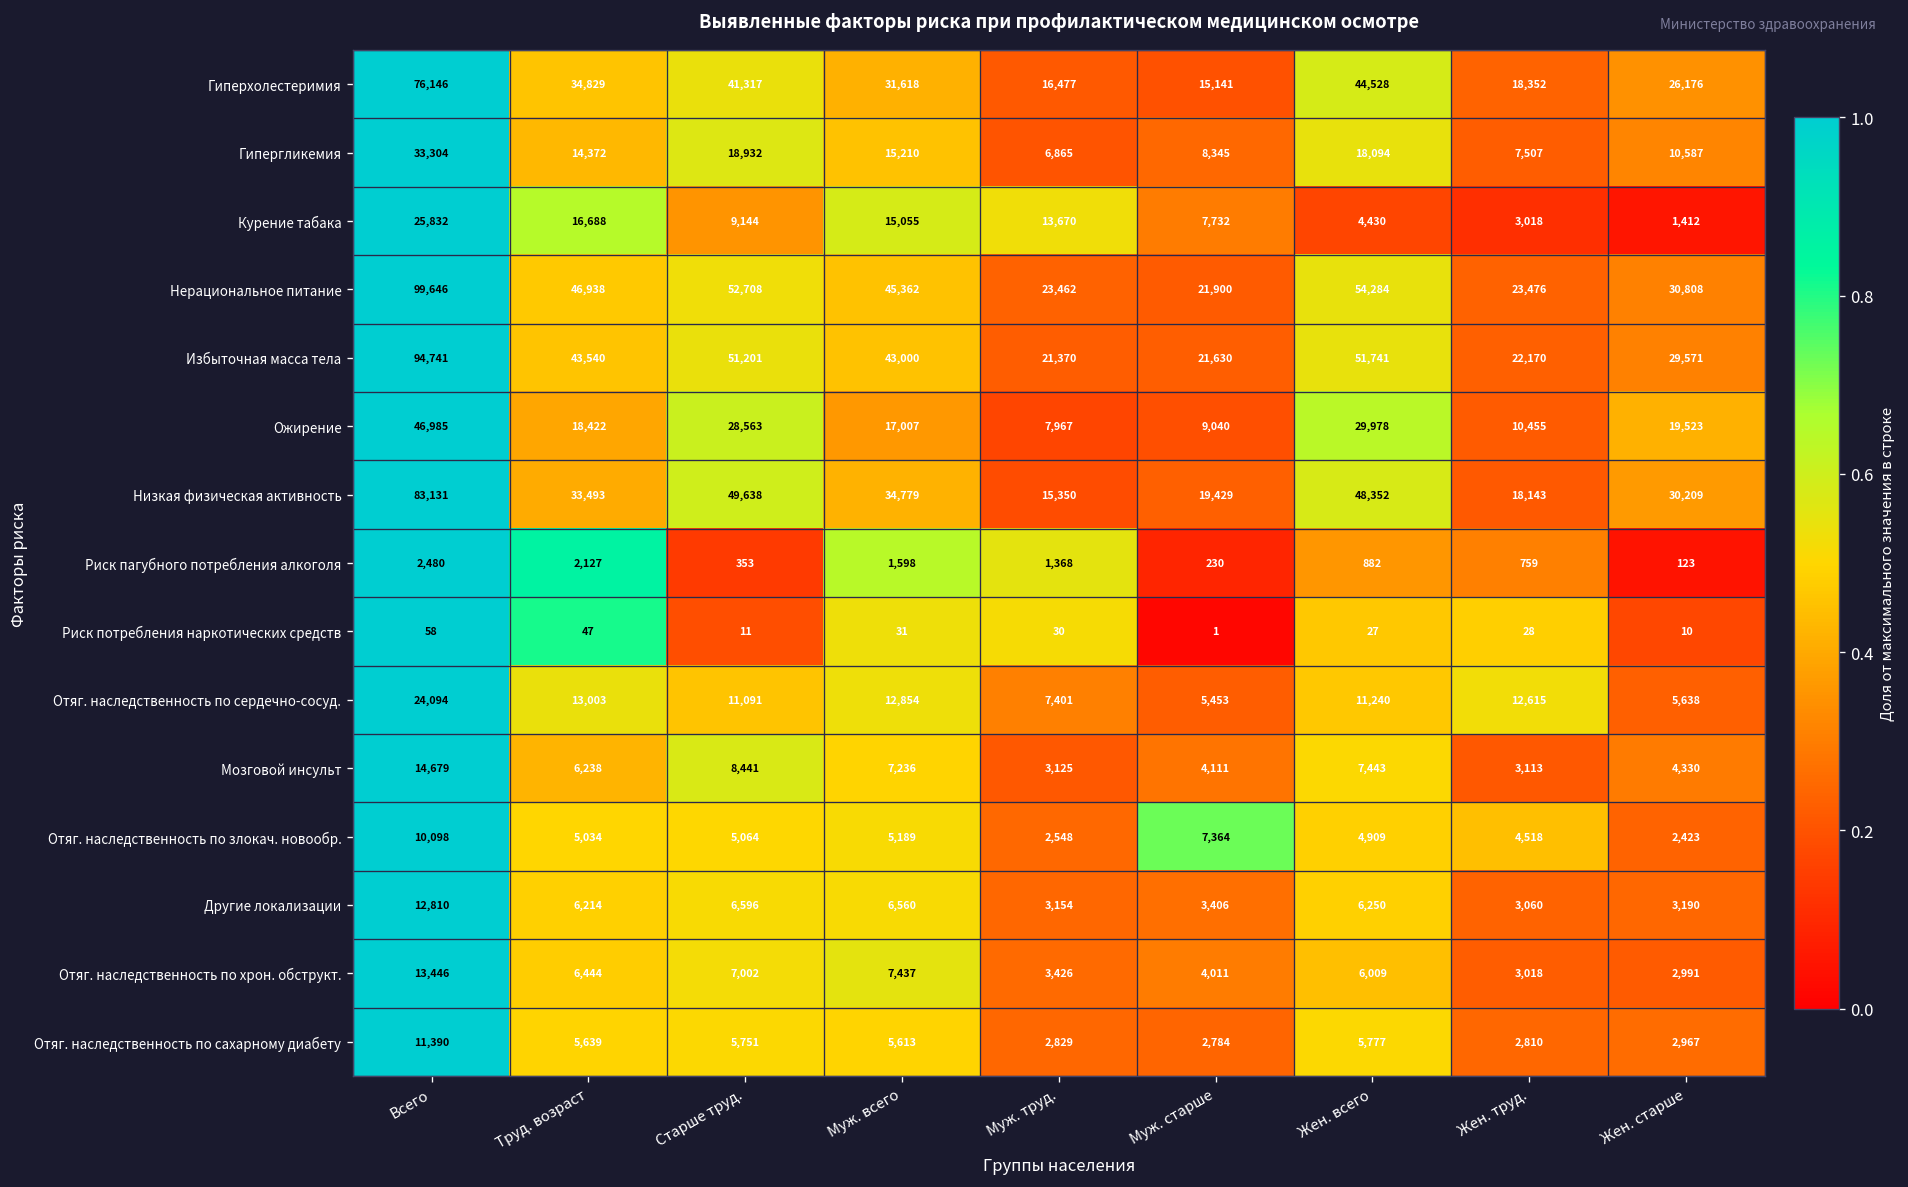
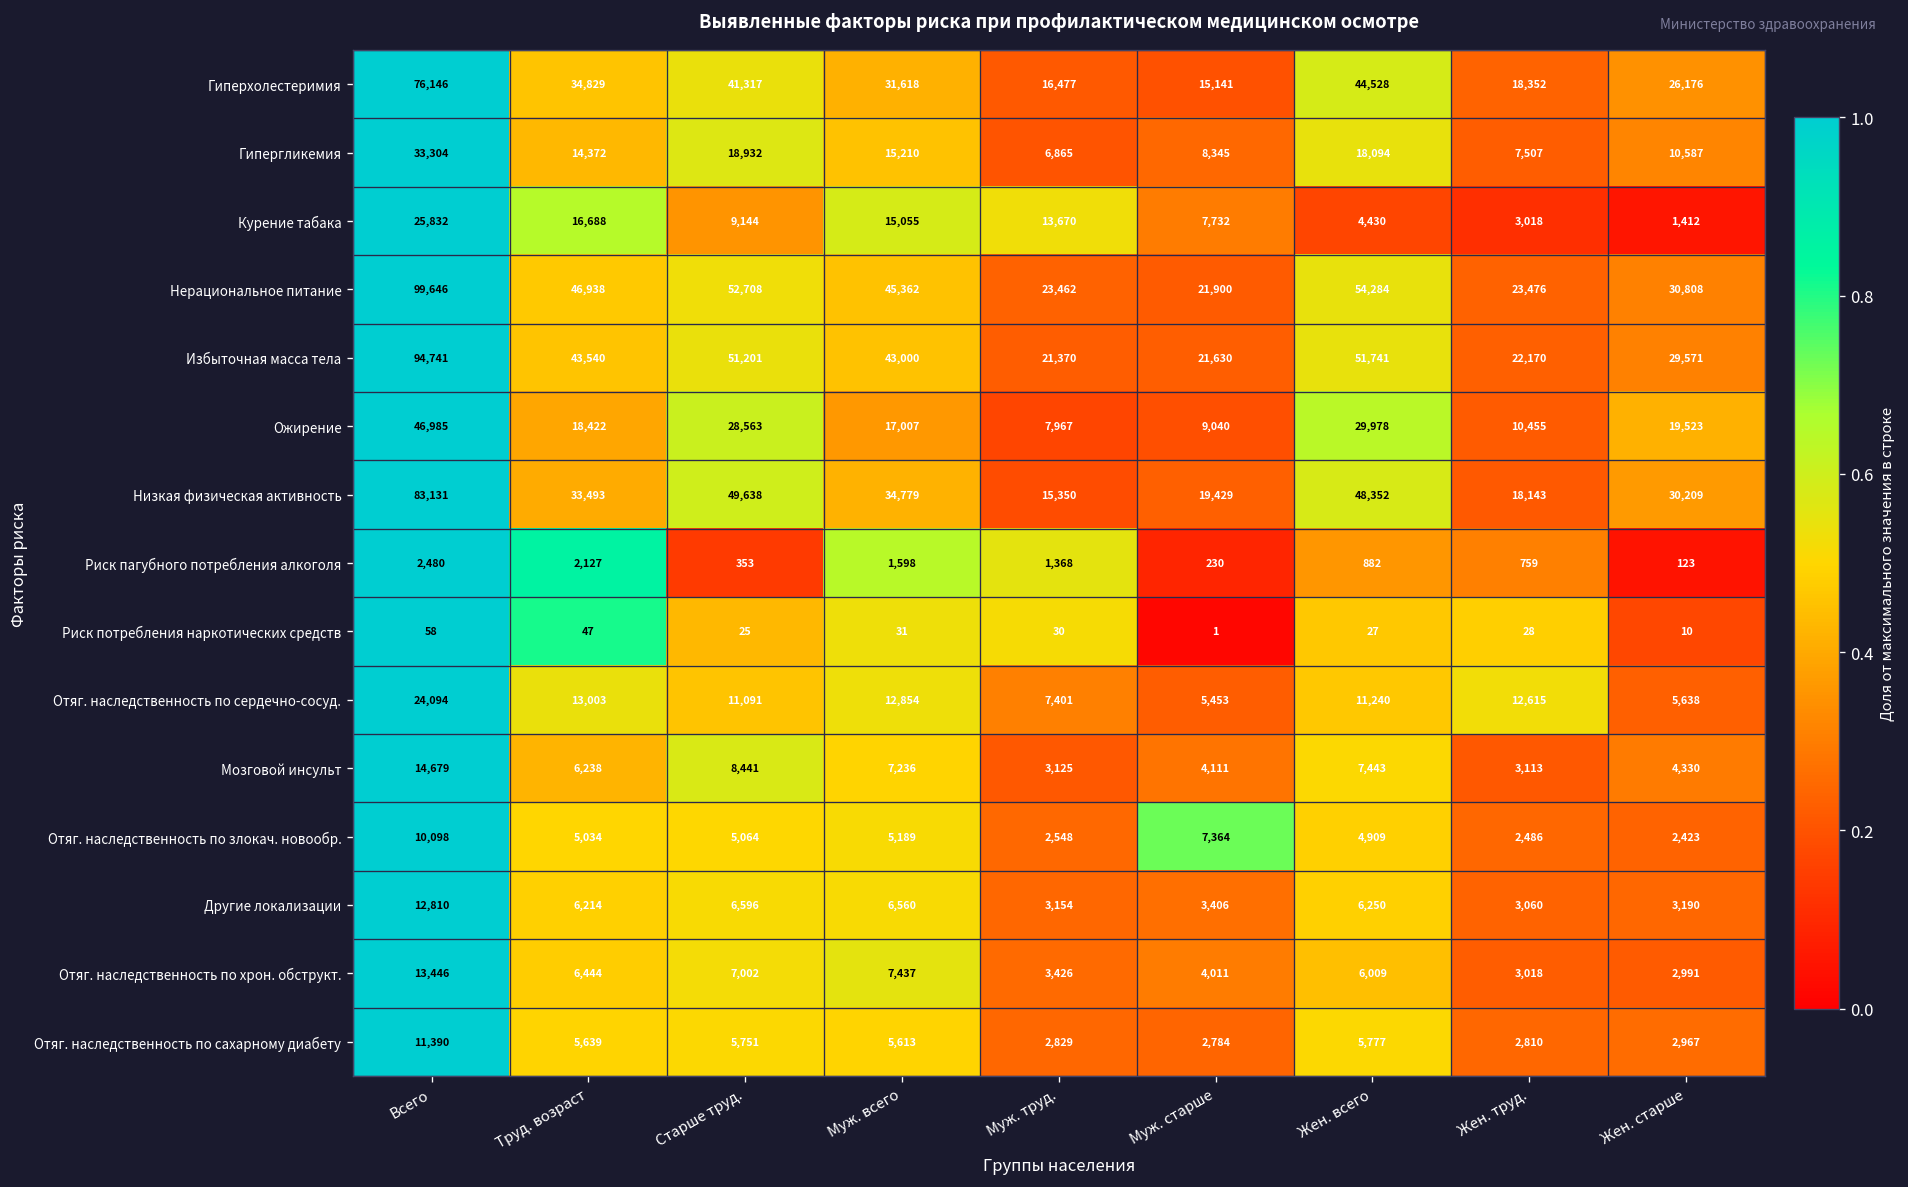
  {
    "Гиперхолестеримия": {
      "Всего": "76,146",
      "Труд. возраст": "34,829",
      "Старше труд.": "41,317",
      "Муж. всего": "31,618",
      "Муж. труд.": "16,477",
      "Муж. старше": "15,141",
      "Жен. всего": "44,528",
      "Жен. труд.": "18,352",
      "Жен. старше": "26,176"
    },
    "Гипергликемия": {
      "Всего": "33,304",
      "Труд. возраст": "14,372",
      "Старше труд.": "18,932",
      "Муж. всего": "15,210",
      "Муж. труд.": "6,865",
      "Муж. старше": "8,345",
      "Жен. всего": "18,094",
      "Жен. труд.": "7,507",
      "Жен. старше": "10,587"
    },
    "Курение табака": {
      "Всего": "25,832",
      "Труд. возраст": "16,688",
      "Старше труд.": "9,144",
      "Муж. всего": "15,055",
      "Муж. труд.": "13,670",
      "Муж. старше": "7,732",
      "Жен. всего": "4,430",
      "Жен. труд.": "3,018",
      "Жен. старше": "1,412"
    },
    "Нерациональное питание": {
      "Всего": "99,646",
      "Труд. возраст": "46,938",
      "Старше труд.": "52,708",
      "Муж. всего": "45,362",
      "Муж. труд.": "23,462",
      "Муж. старше": "21,900",
      "Жен. всего": "54,284",
      "Жен. труд.": "23,476",
      "Жен. старше": "30,808"
    },
    "Избыточная масса тела": {
      "Всего": "94,741",
      "Труд. возраст": "43,540",
      "Старше труд.": "51,201",
      "Муж. всего": "43,000",
      "Муж. труд.": "21,370",
      "Муж. старше": "21,630",
      "Жен. всего": "51,741",
      "Жен. труд.": "22,170",
      "Жен. старше": "29,571"
    },
    "Ожирение": {
      "Всего": "46,985",
      "Труд. возраст": "18,422",
      "Старше труд.": "28,563",
      "Муж. всего": "17,007",
      "Муж. труд.": "7,967",
      "Муж. старше": "9,040",
      "Жен. всего": "29,978",
      "Жен. труд.": "10,455",
      "Жен. старше": "19,523"
    },
    "Низкая физическая активность": {
      "Всего": "83,131",
      "Труд. возраст": "33,493",
      "Старше труд.": "49,638",
      "Муж. всего": "34,779",
      "Муж. труд.": "15,350",
      "Муж. старше": "19,429",
      "Жен. всего": "48,352",
      "Жен. труд.": "18,143",
      "Жен. старше": "30,209"
    },
    "Риск пагубного потребления алкоголя": {
      "Всего": "2,480",
      "Труд. возраст": "2,127",
      "Старше труд.": "353",
      "Муж. всего": "1,598",
      "Муж. труд.": "1,368",
      "Муж. старше": "230",
      "Жен. всего": "882",
      "Жен. труд.": "759",
      "Жен. старше": "123"
    },
    "Риск потребления наркотических средств": {
      "Всего": "58",
      "Труд. возраст": "47",
-     "Старше труд.": "11",
+     "Старше труд.": "25",
      "Муж. всего": "31",
      "Муж. труд.": "30",
      "Муж. старше": "1",
      "Жен. всего": "27",
      "Жен. труд.": "28",
      "Жен. старше": "10"
    },
    "Отяг. наследственность по сердечно-сосуд.": {
      "Всего": "24,094",
      "Труд. возраст": "13,003",
      "Старше труд.": "11,091",
      "Муж. всего": "12,854",
      "Муж. труд.": "7,401",
      "Муж. старше": "5,453",
      "Жен. всего": "11,240",
      "Жен. труд.": "12,615",
      "Жен. старше": "5,638"
    },
    "Мозговой инсульт": {
      "Всего": "14,679",
      "Труд. возраст": "6,238",
      "Старше труд.": "8,441",
      "Муж. всего": "7,236",
      "Муж. труд.": "3,125",
      "Муж. старше": "4,111",
      "Жен. всего": "7,443",
      "Жен. труд.": "3,113",
      "Жен. старше": "4,330"
    },
    "Отяг. наследственность по злокач. новообр.": {
      "Всего": "10,098",
      "Труд. возраст": "5,034",
      "Старше труд.": "5,064",
      "Муж. всего": "5,189",
      "Муж. труд.": "2,548",
      "Муж. старше": "7,364",
      "Жен. всего": "4,909",
-     "Жен. труд.": "4,518",
+     "Жен. труд.": "2,486",
      "Жен. старше": "2,423"
    },
    "Другие локализации": {
      "Всего": "12,810",
      "Труд. возраст": "6,214",
      "Старше труд.": "6,596",
      "Муж. всего": "6,560",
      "Муж. труд.": "3,154",
      "Муж. старше": "3,406",
      "Жен. всего": "6,250",
      "Жен. труд.": "3,060",
      "Жен. старше": "3,190"
    },
    "Отяг. наследственность по хрон. обструкт.": {
      "Всего": "13,446",
      "Труд. возраст": "6,444",
      "Старше труд.": "7,002",
      "Муж. всего": "7,437",
      "Муж. труд.": "3,426",
      "Муж. старше": "4,011",
      "Жен. всего": "6,009",
      "Жен. труд.": "3,018",
      "Жен. старше": "2,991"
    },
    "Отяг. наследственность по сахарному диабету": {
      "Всего": "11,390",
      "Труд. возраст": "5,639",
      "Старше труд.": "5,751",
      "Муж. всего": "5,613",
      "Муж. труд.": "2,829",
      "Муж. старше": "2,784",
      "Жен. всего": "5,777",
      "Жен. труд.": "2,810",
      "Жен. старше": "2,967"
    }
  }
